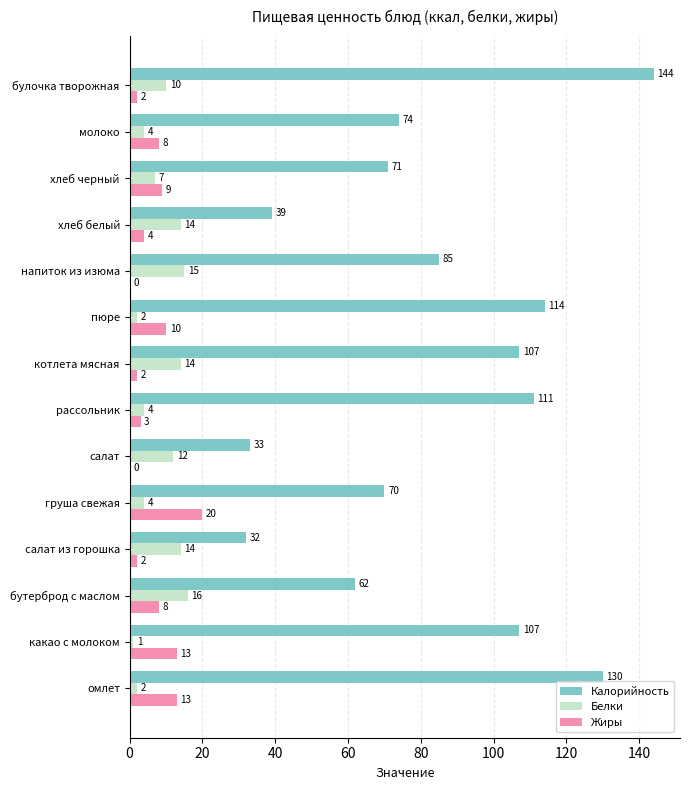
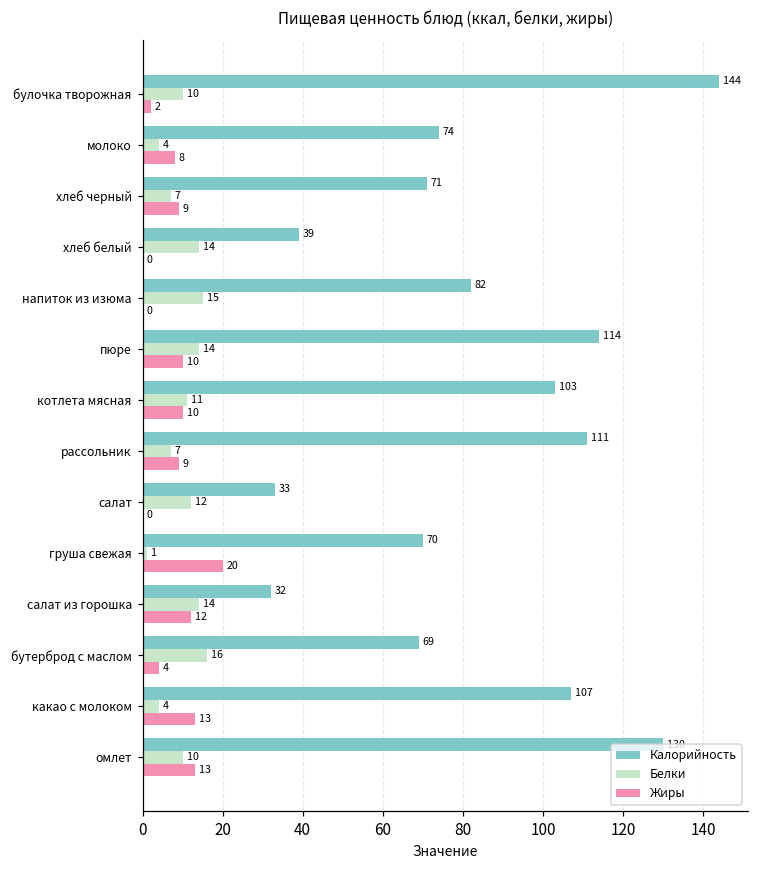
  {
    "Калорийность": {
      "булочка творожная": 144,
      "молоко": 74,
      "хлеб черный": 71,
      "хлеб белый": 39,
-     "напиток из изюма": 85,
+     "напиток из изюма": 82,
      "пюре": 114,
-     "котлета мясная": 107,
+     "котлета мясная": 103,
      "рассольник": 111,
      "салат": 33,
      "груша свежая": 70,
      "салат из горошка": 32,
-     "бутерброд с маслом": 62,
+     "бутерброд с маслом": 69,
      "какао с молоком": 107
    },
    "Белки": {
      "булочка творожная": 10,
      "молоко": 4,
      "хлеб черный": 7,
      "хлеб белый": 14,
      "напиток из изюма": 15,
-     "пюре": 2,
-     "котлета мясная": 14,
-     "рассольник": 4,
+     "пюре": 14,
+     "котлета мясная": 11,
+     "рассольник": 7,
      "салат": 12,
-     "груша свежая": 4,
+     "груша свежая": 1,
      "салат из горошка": 14,
      "бутерброд с маслом": 16,
-     "какао с молоком": 1,
-     "омлет": 2
+     "какао с молоком": 4,
+     "омлет": 10
    },
    "Жиры": {
      "булочка творожная": 2,
      "молоко": 8,
      "хлеб черный": 9,
-     "хлеб белый": 4,
+     "хлеб белый": 0,
      "напиток из изюма": 0,
      "пюре": 10,
-     "котлета мясная": 2,
-     "рассольник": 3,
+     "котлета мясная": 10,
+     "рассольник": 9,
      "салат": 0,
      "груша свежая": 20,
-     "салат из горошка": 2,
-     "бутерброд с маслом": 8,
+     "салат из горошка": 12,
+     "бутерброд с маслом": 4,
      "какао с молоком": 13,
      "омлет": 13
    }
  }
